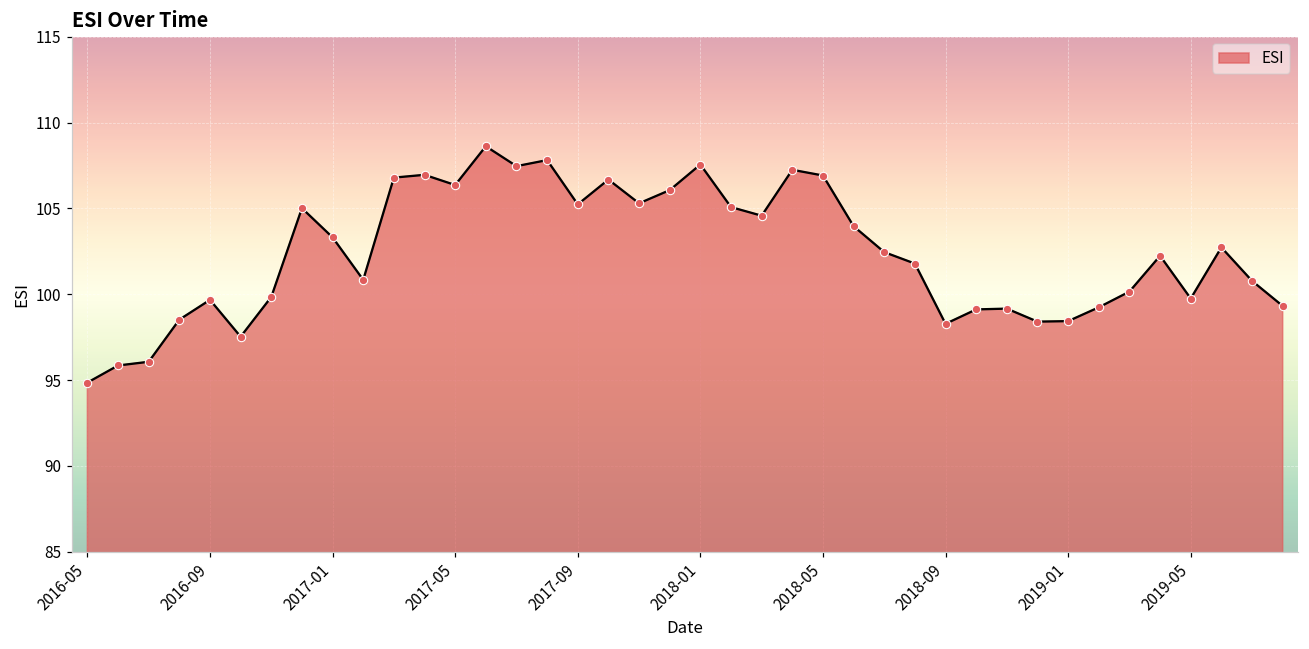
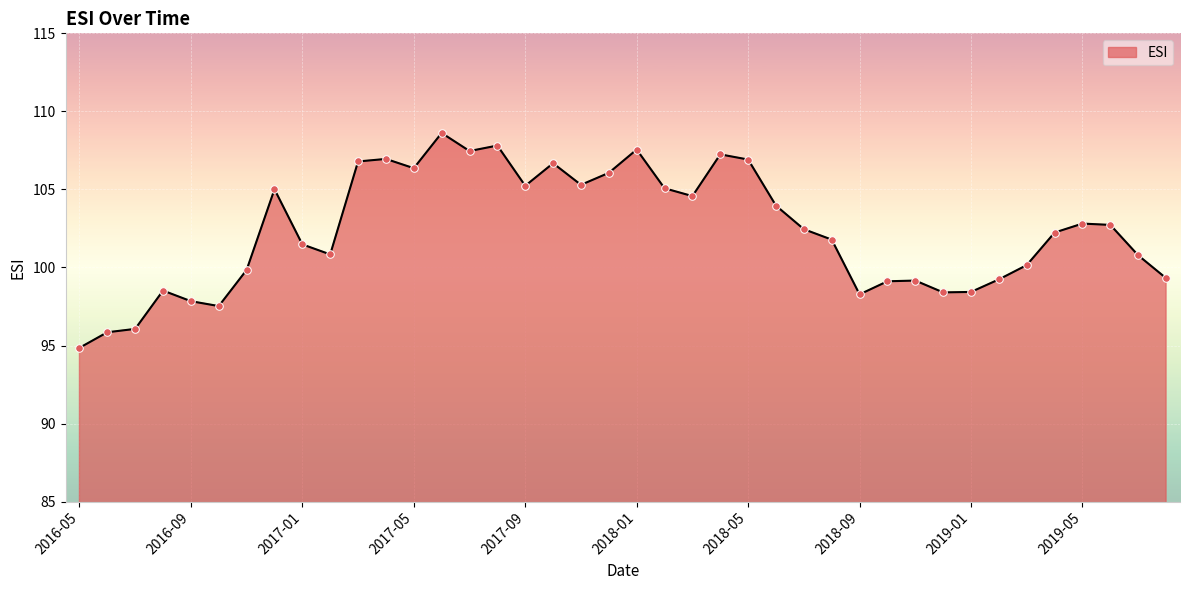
  {
    "2016-05": 94.9,
-   "2016-09": 99.7,
-   "2017-01": 103.3,
+   "2016-09": 97.8,
+   "2017-01": 101.5,
    "2017-05": 106.4,
    "2017-09": 105.2,
    "2018-01": 107.6,
    "2018-05": 106.9,
    "2018-09": 98.3,
    "2019-01": 98.4,
-   "2019-05": 99.7
+   "2019-05": 102.8
  }
